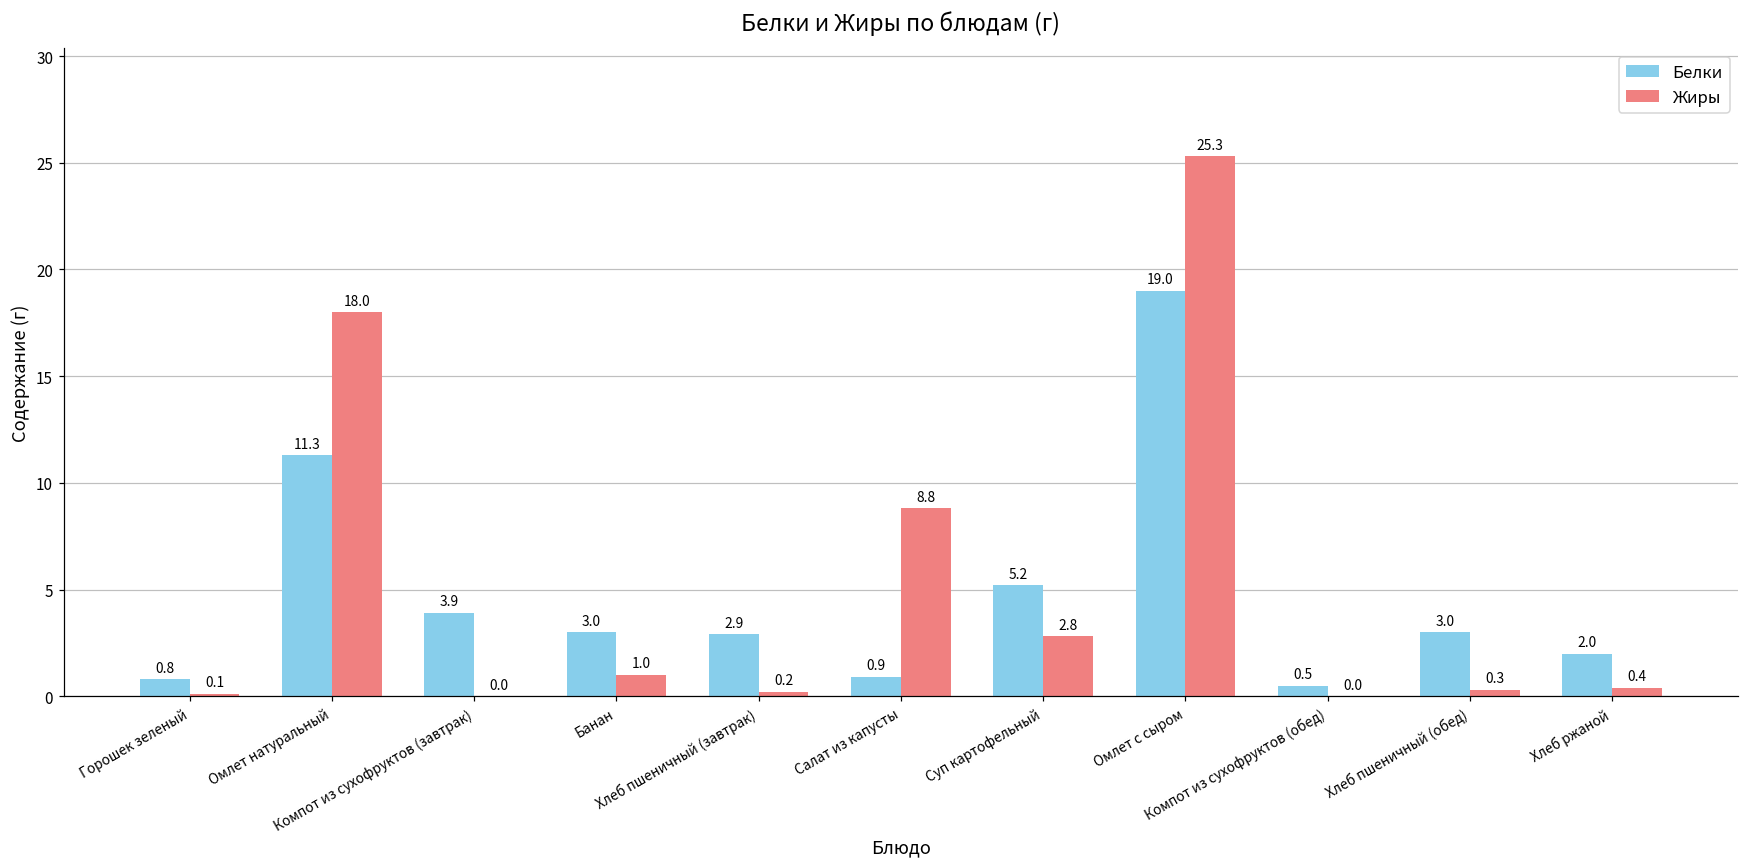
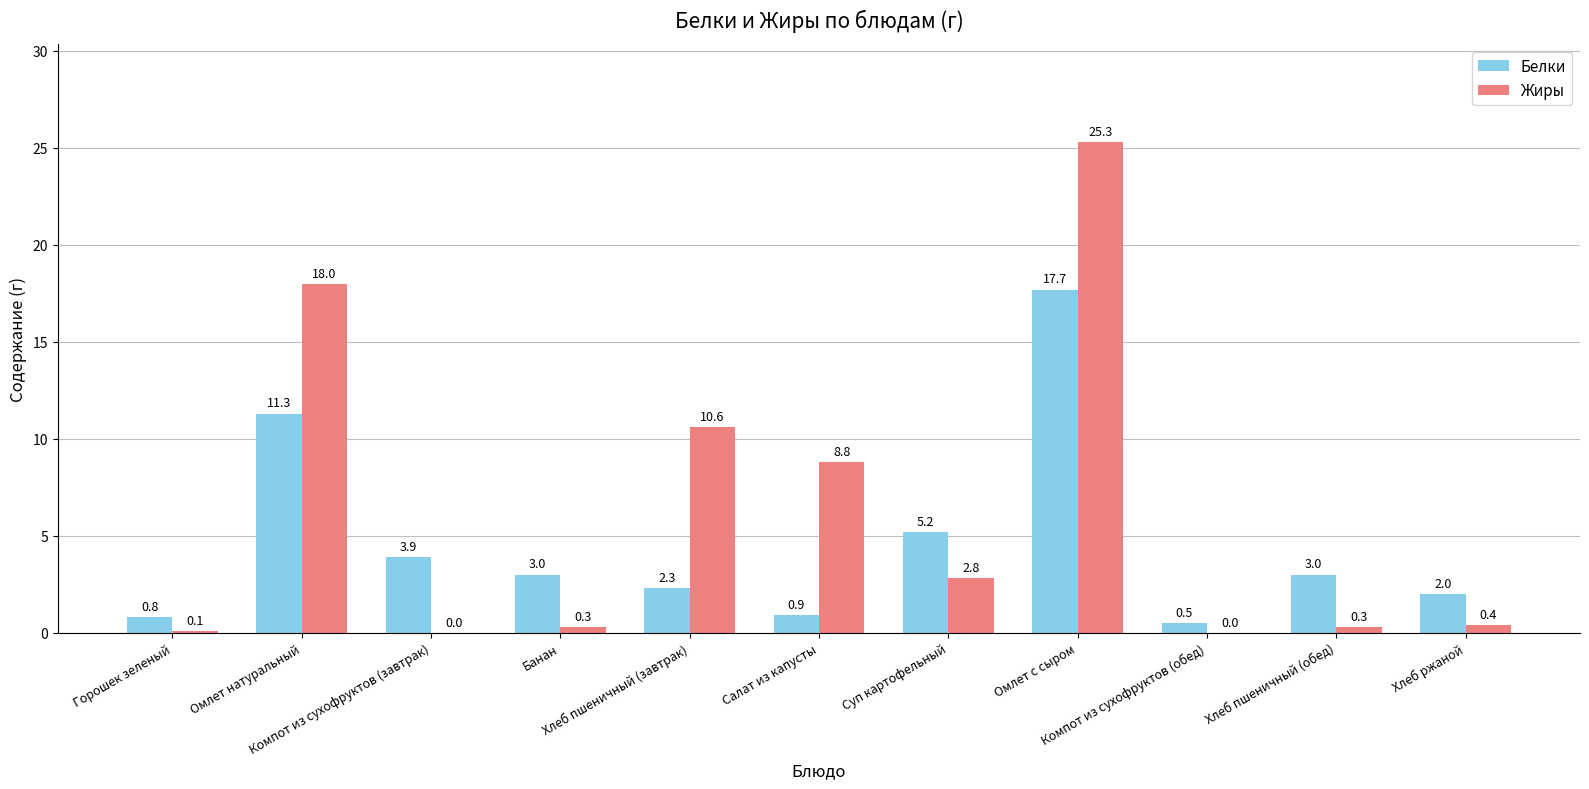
  {
    "Белки": {
      "Горошек зеленый": 0.8,
      "Омлет натуральный": 11.3,
      "Компот из сухофруктов (завтрак)": 3.9,
      "Банан": 3.0,
-     "Хлеб пшеничный (завтрак)": 2.9,
+     "Хлеб пшеничный (завтрак)": 2.3,
      "Салат из капусты": 0.9,
      "Суп картофельный": 5.2,
-     "Омлет с сыром": 19.0,
+     "Омлет с сыром": 17.7,
      "Компот из сухофруктов (обед)": 0.5,
      "Хлеб пшеничный (обед)": 3.0,
      "Хлеб ржаной": 2.0
    },
    "Жиры": {
      "Горошек зеленый": 0.1,
      "Омлет натуральный": 18.0,
      "Компот из сухофруктов (завтрак)": 0.0,
-     "Банан": 1.0,
-     "Хлеб пшеничный (завтрак)": 0.2,
+     "Банан": 0.3,
+     "Хлеб пшеничный (завтрак)": 10.6,
      "Салат из капусты": 8.8,
      "Суп картофельный": 2.8,
      "Омлет с сыром": 25.3,
      "Компот из сухофруктов (обед)": 0.0,
      "Хлеб пшеничный (обед)": 0.3,
      "Хлеб ржаной": 0.4
    }
  }
